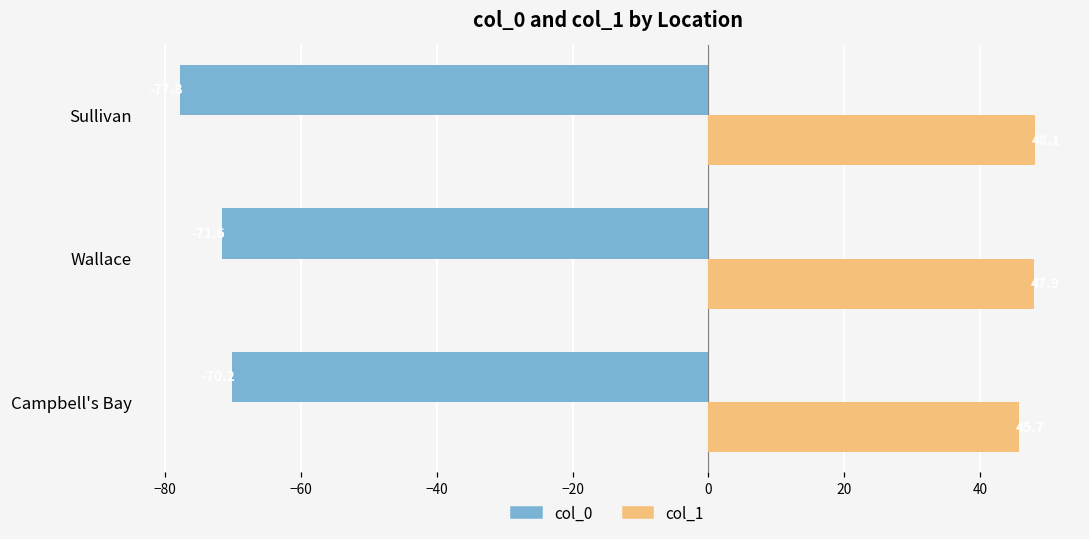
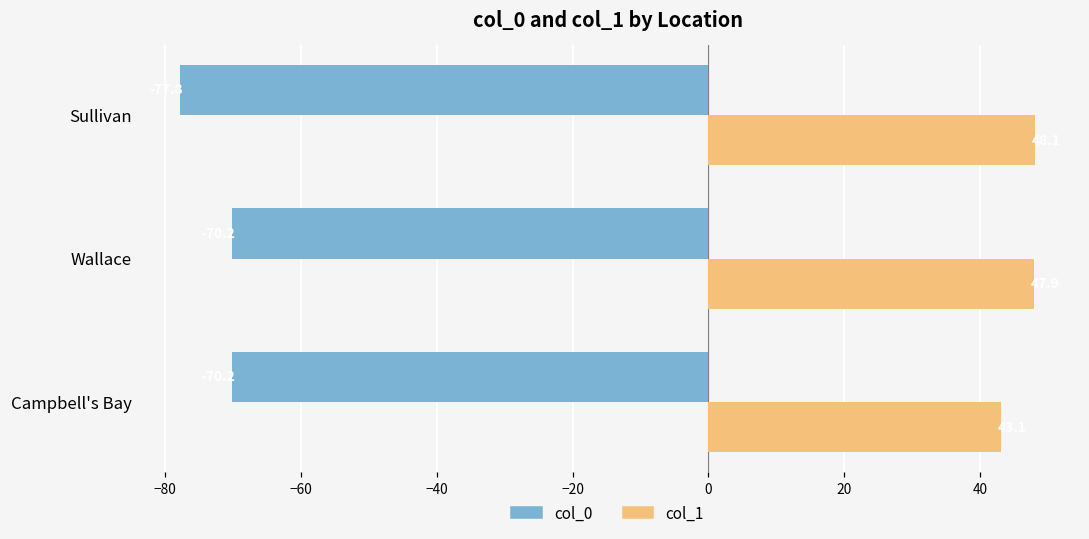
  {
    "col_0": {
      "Sullivan": -78,
-     "Wallace": -72,
+     "Wallace": -70,
      "Campbell's Bay": -70
    },
    "col_1": {
      "Sullivan": 48,
      "Wallace": 48,
-     "Campbell's Bay": 46
+     "Campbell's Bay": 43
    }
  }
